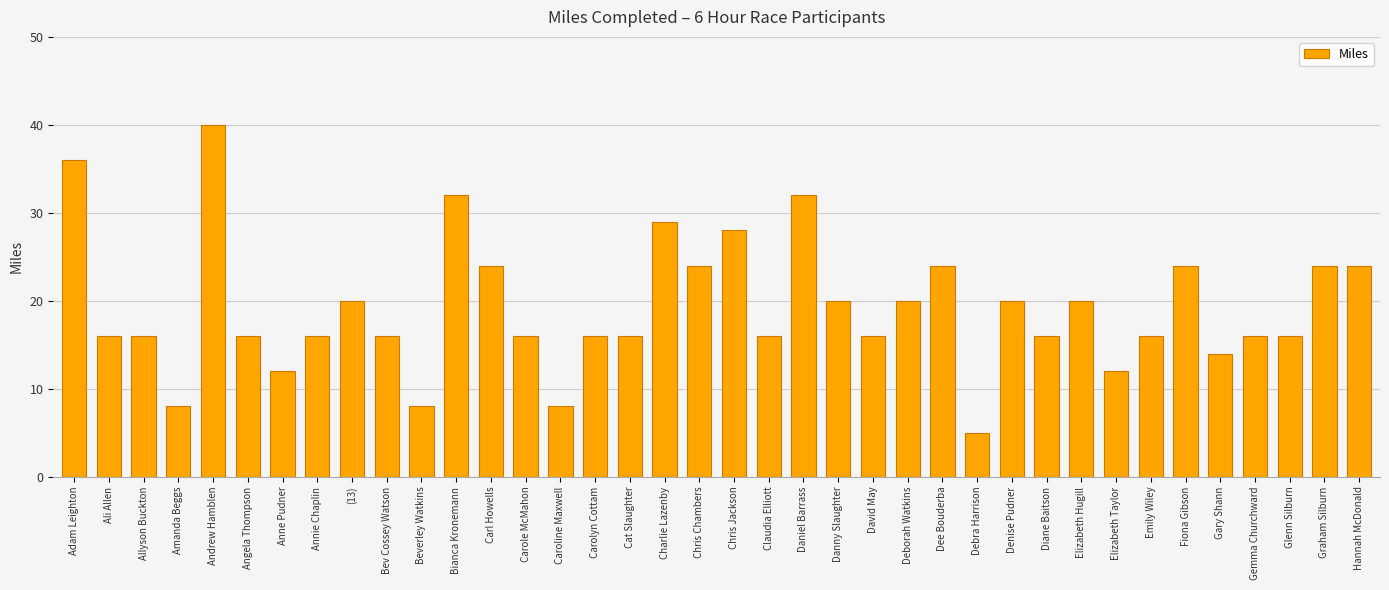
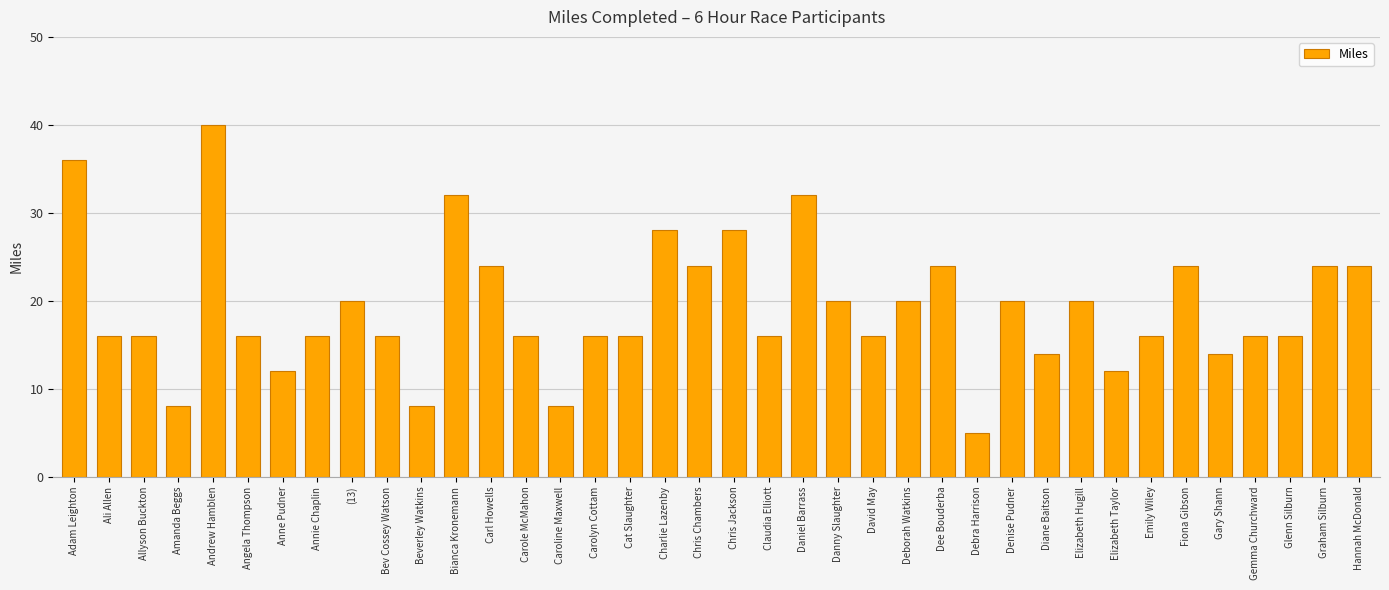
  {
    "Adam Leighton": 36,
    "Ali Allen": 16,
    "Allyson Buckton": 16,
    "Amanda Beggs": 8,
    "Andrew Hamblen": 40,
    "Angela Thompson": 16,
    "Anne Pudner": 12,
    "Annie Chaplin": 16,
    "(13)": 20,
    "Bev Cossey Watson": 16,
    "Beverley Watkins": 8,
    "Bianca Kronemann": 32,
    "Carl Howells": 24,
    "Carole McMahon": 16,
    "Caroline Maxwell": 8,
    "Carolyn Cottam": 16,
    "Cat Slaughter": 16,
-   "Charlie Lazenby": 29,
+   "Charlie Lazenby": 28,
    "Chris Chambers": 24,
    "Chris Jackson": 28,
    "Claudia Elliott": 16,
    "Daniel Barrass": 32,
    "Danny Slaughter": 20,
    "David May": 16,
    "Deborah Watkins": 20,
    "Dee Bouderba": 24,
    "Debra Harrison": 5,
    "Denise Pudner": 20,
-   "Diane Baitson": 16,
+   "Diane Baitson": 14,
    "Elizabeth Hugill": 20,
    "Elizabeth Taylor": 12,
    "Emily Wiley": 16,
    "Fiona Gibson": 24,
    "Gary Shann": 14,
    "Gemma Churchward": 16,
    "Glenn Silburn": 16,
    "Graham Silburn": 24,
    "Hannah McDonald": 24
  }
